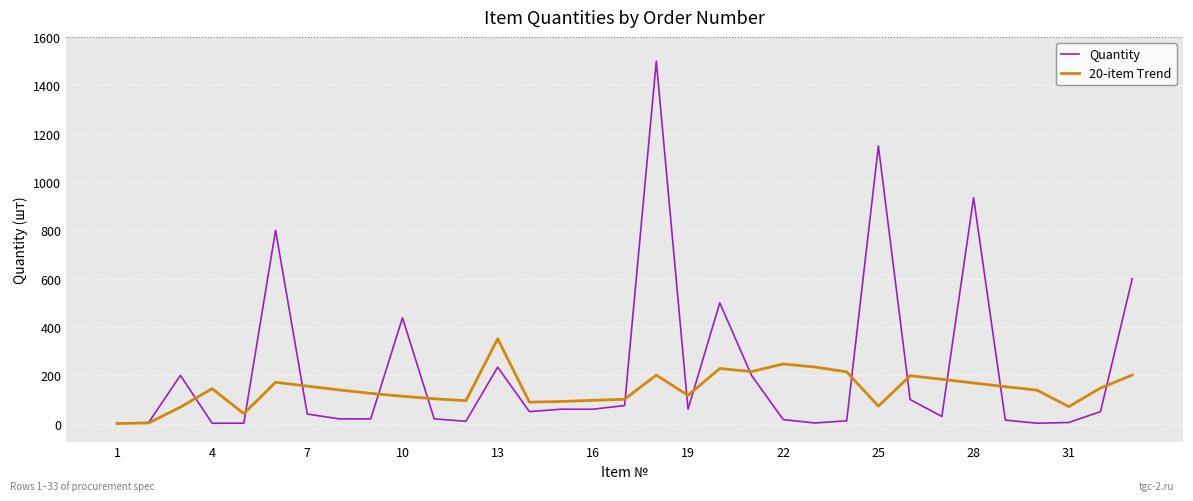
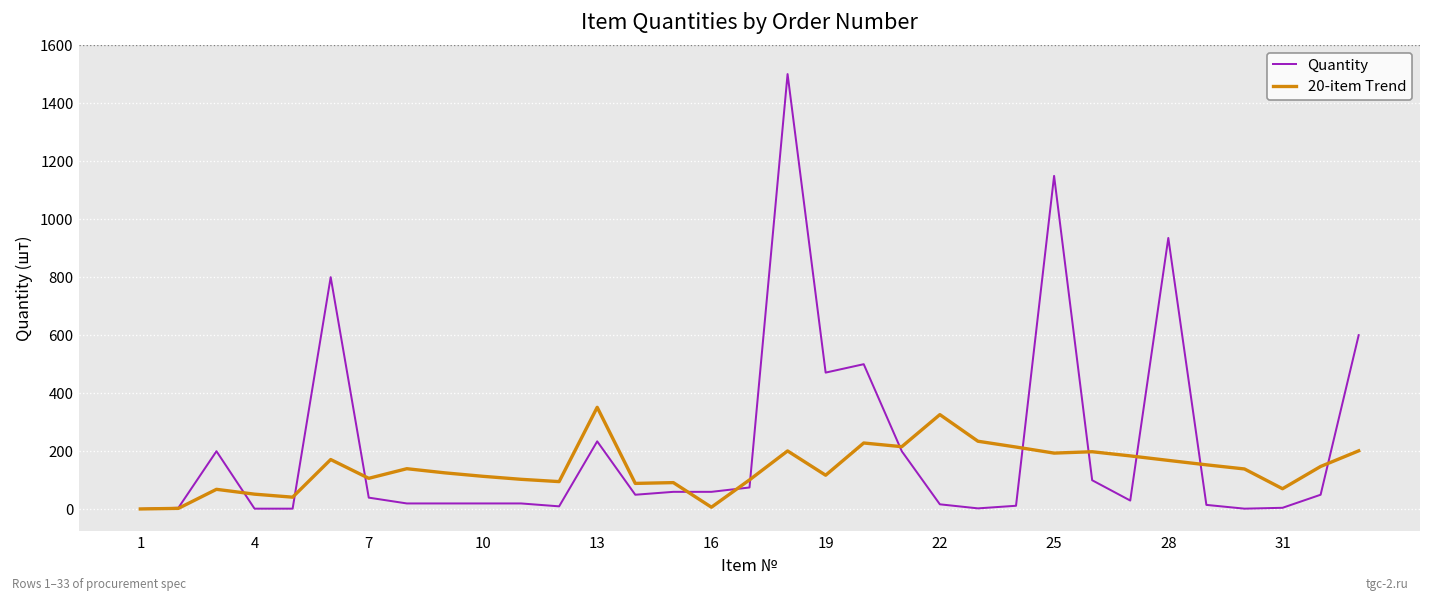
  {
    "Quantity": {
      "4": 0,
      "7": 40,
-     "10": 440,
+     "10": 20,
      "13": 230,
      "16": 60,
-     "19": 60,
+     "19": 470,
      "22": 20,
      "25": 1150,
      "28": 940,
      "31": 10
    },
    "20-item Trend": {
-     "4": 150,
-     "7": 160,
+     "4": 50,
+     "7": 110,
      "10": 110,
      "13": 350,
-     "16": 100,
+     "16": 10,
      "19": 120,
-     "22": 250,
-     "25": 70,
+     "22": 330,
+     "25": 190,
      "28": 170,
      "31": 70
    }
  }
